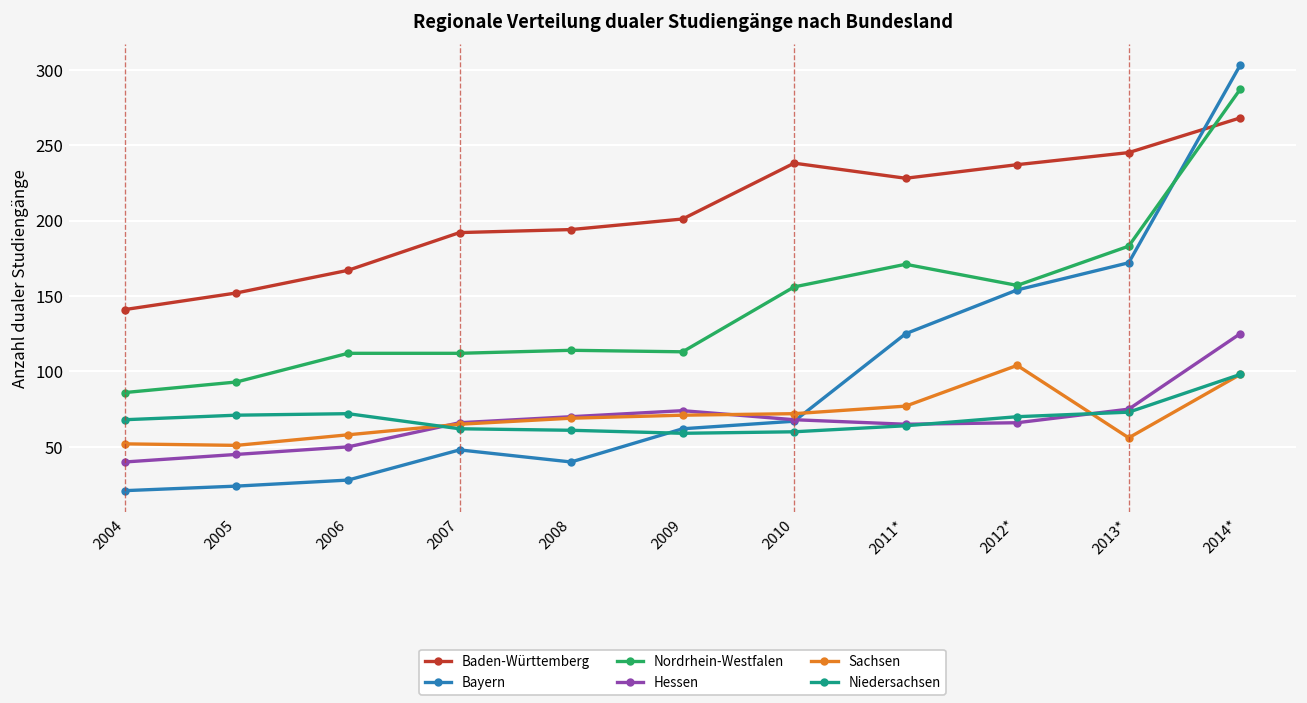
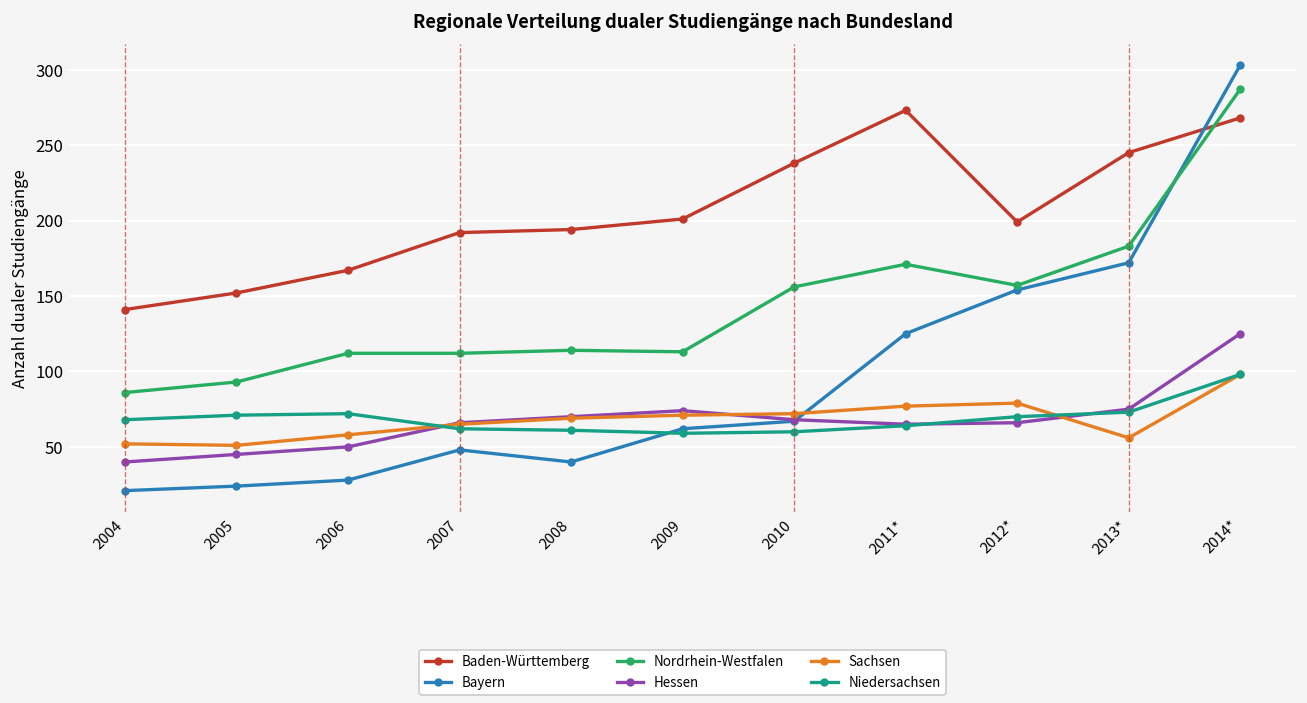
  {
    "Baden-Württemberg": {
      "2004": 141,
      "2005": 152,
      "2006": 167,
      "2007": 192,
      "2008": 194,
      "2009": 201,
      "2010": 238,
-     "2011*": 228,
-     "2012*": 237,
+     "2011*": 273,
+     "2012*": 199,
      "2013*": 245,
      "2014*": 268
    },
    "Bayern": {
      "2004": 21,
      "2005": 24,
      "2006": 28,
      "2007": 48,
      "2008": 40,
      "2009": 62,
      "2011*": 125,
      "2012*": 154,
      "2013*": 172,
      "2014*": 303
    },
    "Hessen": {
      "2004": 40,
      "2005": 45,
      "2006": 50,
      "2009": 74,
      "2012*": 66,
      "2014*": 125
    },
    "Sachsen": {
      "2004": 52,
      "2005": 51,
      "2006": 58,
      "2009": 71,
      "2010": 72,
      "2011*": 77,
-     "2012*": 104,
+     "2012*": 79,
      "2013*": 56
    }
  }
